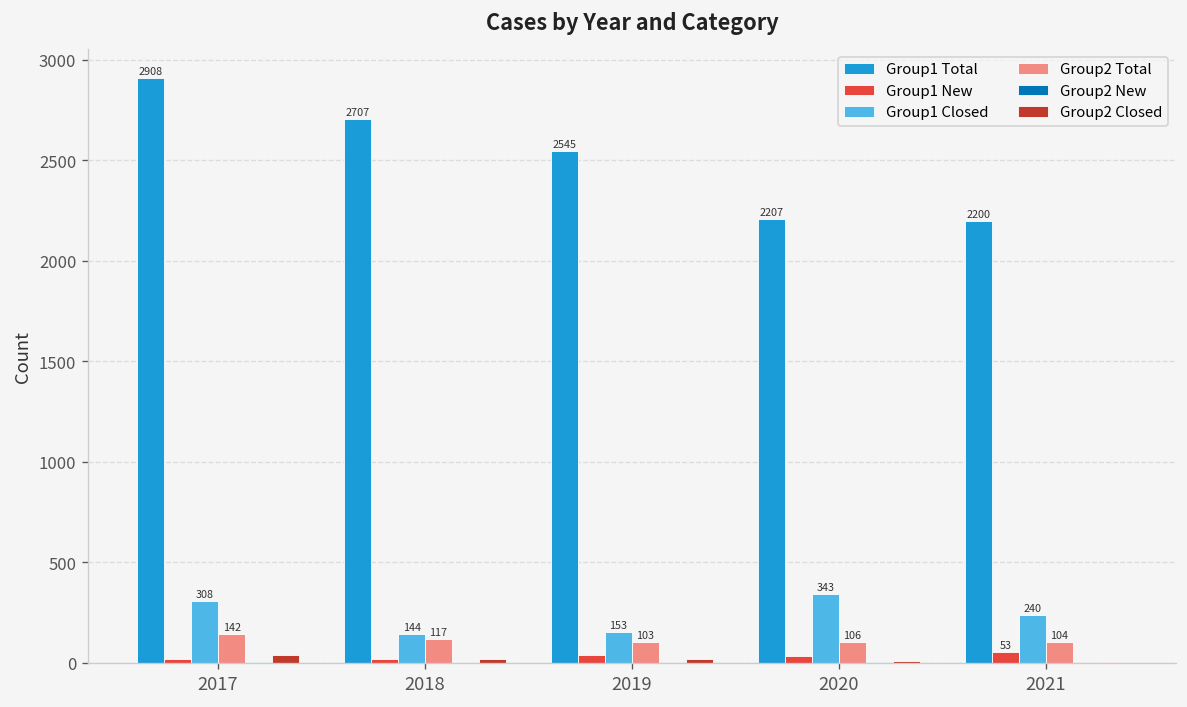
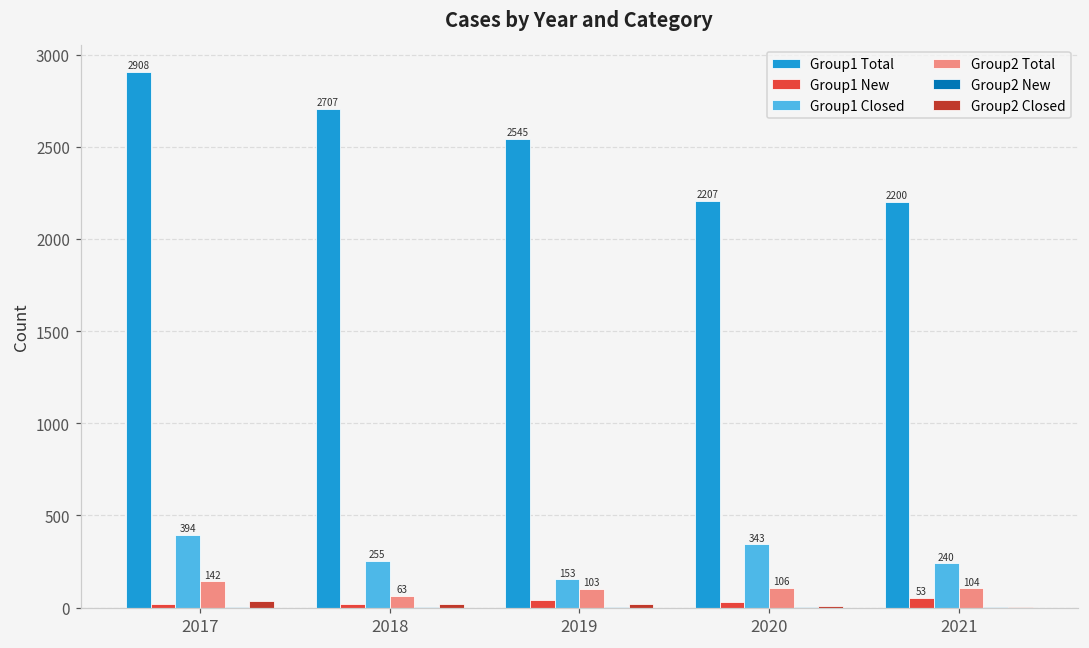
  {
    "Group1 Closed": {
-     "2017": 308,
-     "2018": 144,
+     "2017": 394,
+     "2018": 255,
      "2019": 153,
      "2020": 343,
      "2021": 240
    },
    "Group2 Total": {
      "2017": 142,
-     "2018": 117,
+     "2018": 63,
      "2019": 103,
      "2020": 106,
      "2021": 104
    }
  }
